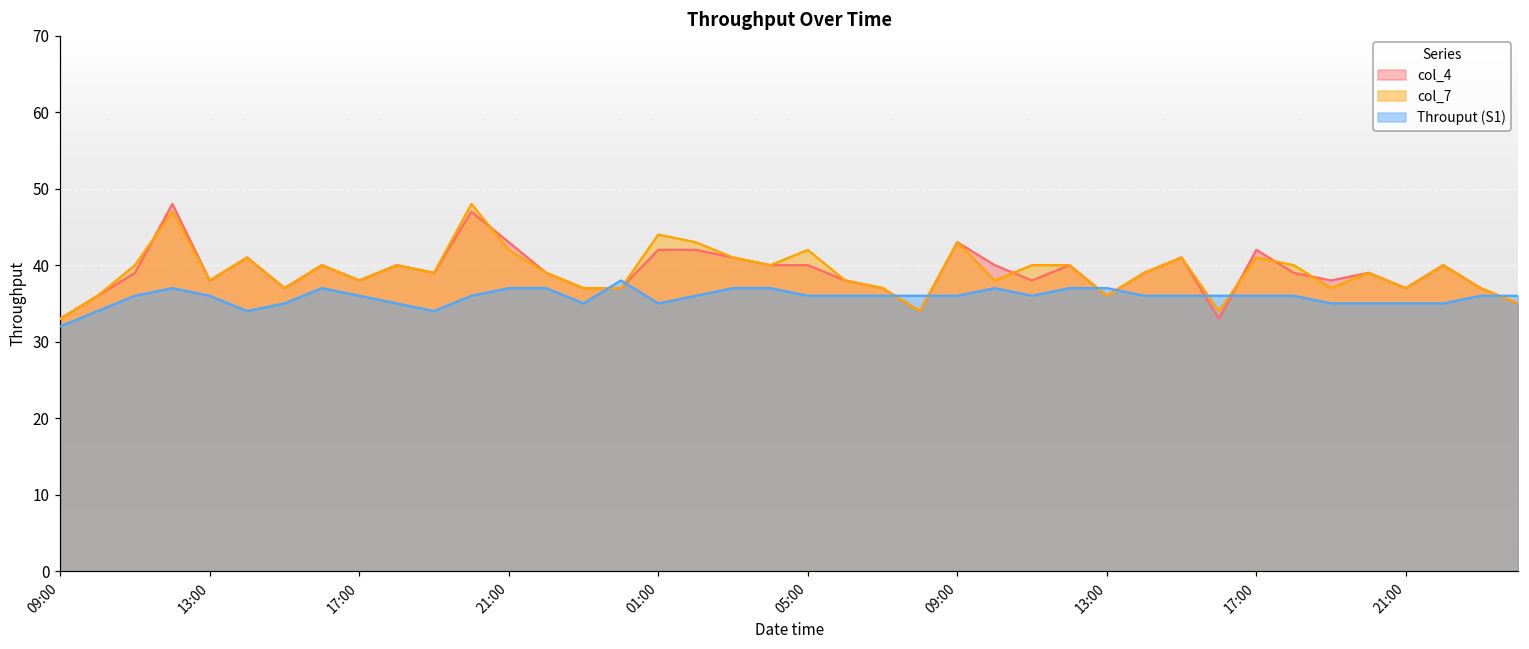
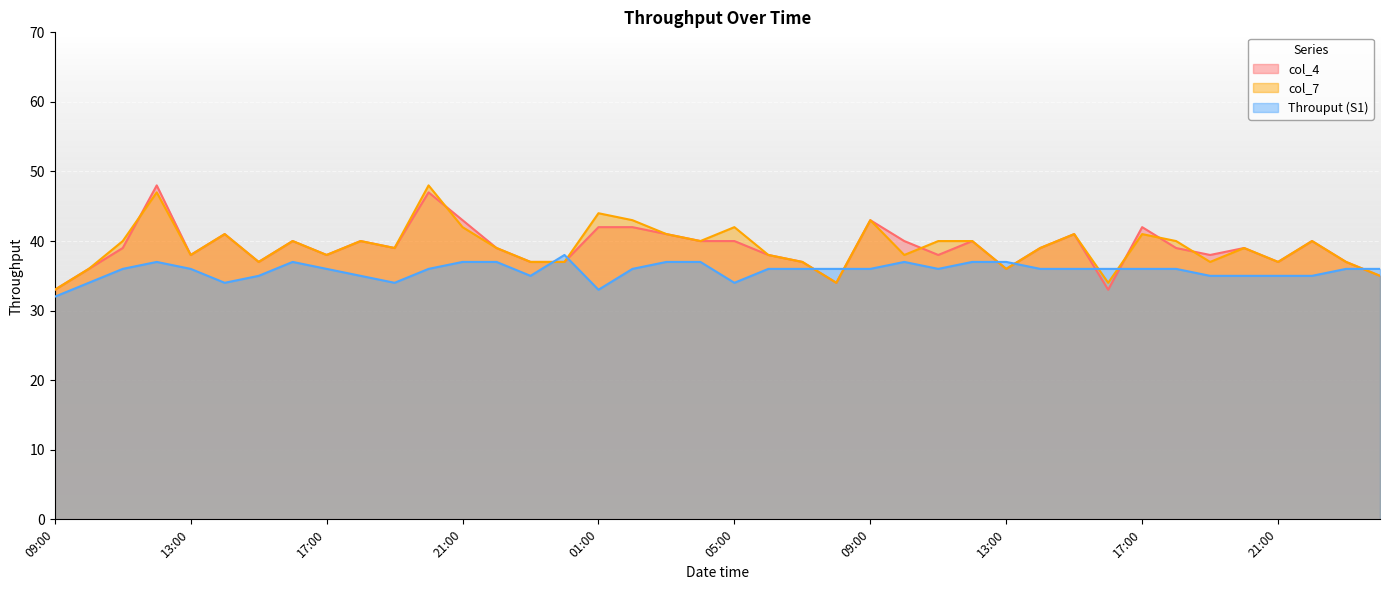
  {
    "col_4": {
      "01:00": 42,
      "05:00": 40
    },
    "col_7": {
      "01:00": 44,
      "05:00": 42
    },
    "Throuput (S1)": {
-     "01:00": 35,
-     "05:00": 36
+     "01:00": 33,
+     "05:00": 34
    }
  }
